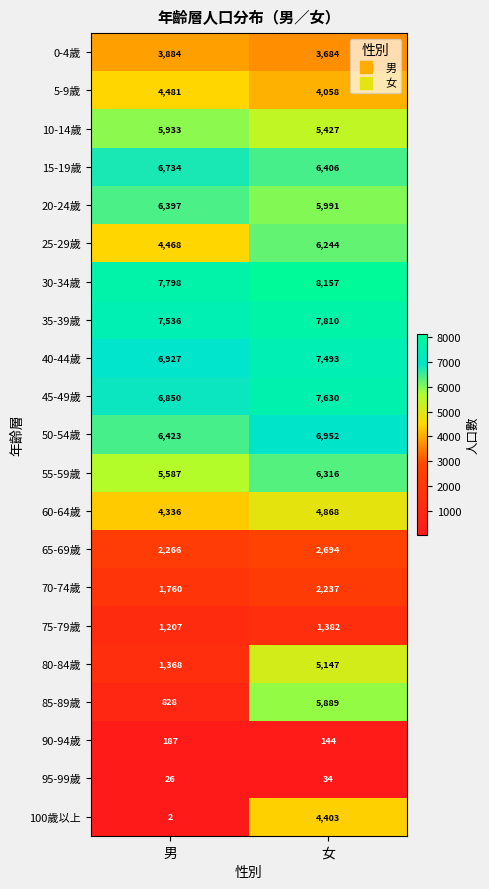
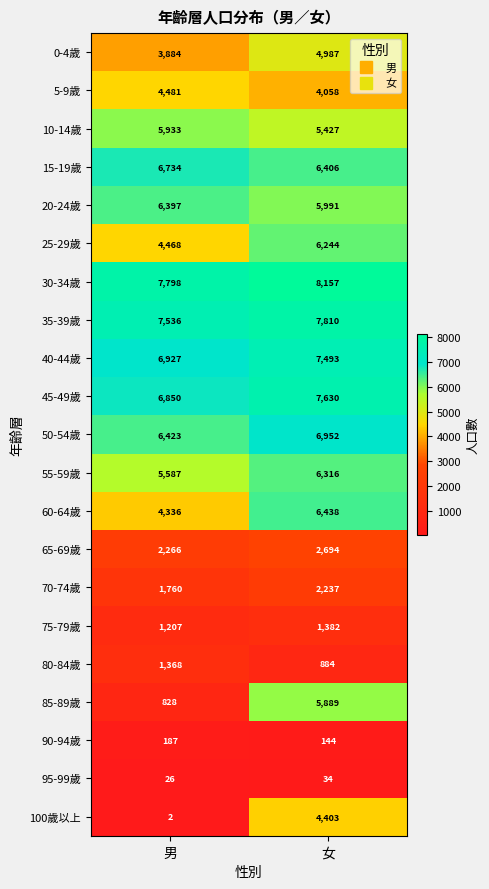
  {
    "0-4歲": {
      "男": "3,884",
-     "女": "3,684"
+     "女": "4,987"
    },
    "5-9歲": {
      "男": "4,481",
      "女": "4,058"
    },
    "10-14歲": {
      "男": "5,933",
      "女": "5,427"
    },
    "15-19歲": {
      "男": "6,734",
      "女": "6,406"
    },
    "20-24歲": {
      "男": "6,397",
      "女": "5,991"
    },
    "25-29歲": {
      "男": "4,468",
      "女": "6,244"
    },
    "30-34歲": {
      "男": "7,798",
      "女": "8,157"
    },
    "35-39歲": {
      "男": "7,536",
      "女": "7,810"
    },
    "40-44歲": {
      "男": "6,927",
      "女": "7,493"
    },
    "45-49歲": {
      "男": "6,850",
      "女": "7,630"
    },
    "50-54歲": {
      "男": "6,423",
      "女": "6,952"
    },
    "55-59歲": {
      "男": "5,587",
      "女": "6,316"
    },
    "60-64歲": {
      "男": "4,336",
-     "女": "4,868"
+     "女": "6,438"
    },
    "65-69歲": {
      "男": "2,266",
      "女": "2,694"
    },
    "70-74歲": {
      "男": "1,760",
      "女": "2,237"
    },
    "75-79歲": {
      "男": "1,207",
      "女": "1,382"
    },
    "80-84歲": {
      "男": "1,368",
-     "女": "5,147"
+     "女": "884"
    },
    "85-89歲": {
      "男": "828",
      "女": "5,889"
    },
    "90-94歲": {
      "男": "187",
      "女": "144"
    },
    "95-99歲": {
      "男": "26",
      "女": "34"
    },
    "100歲以上": {
      "男": "2",
      "女": "4,403"
    }
  }
